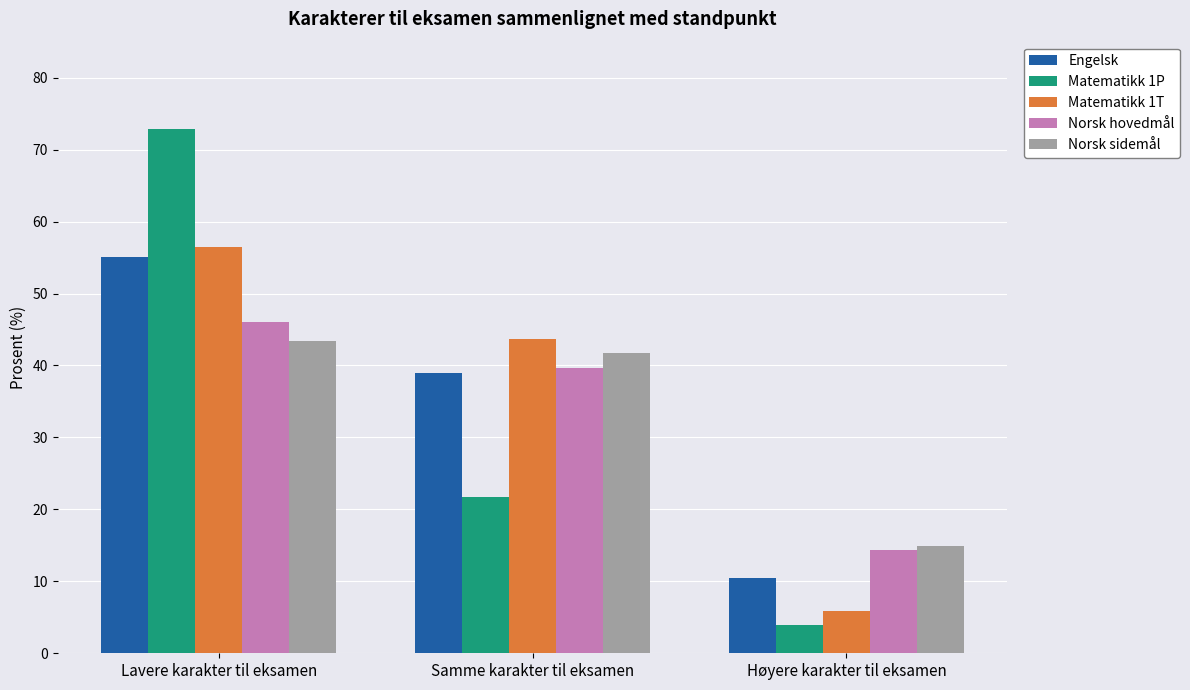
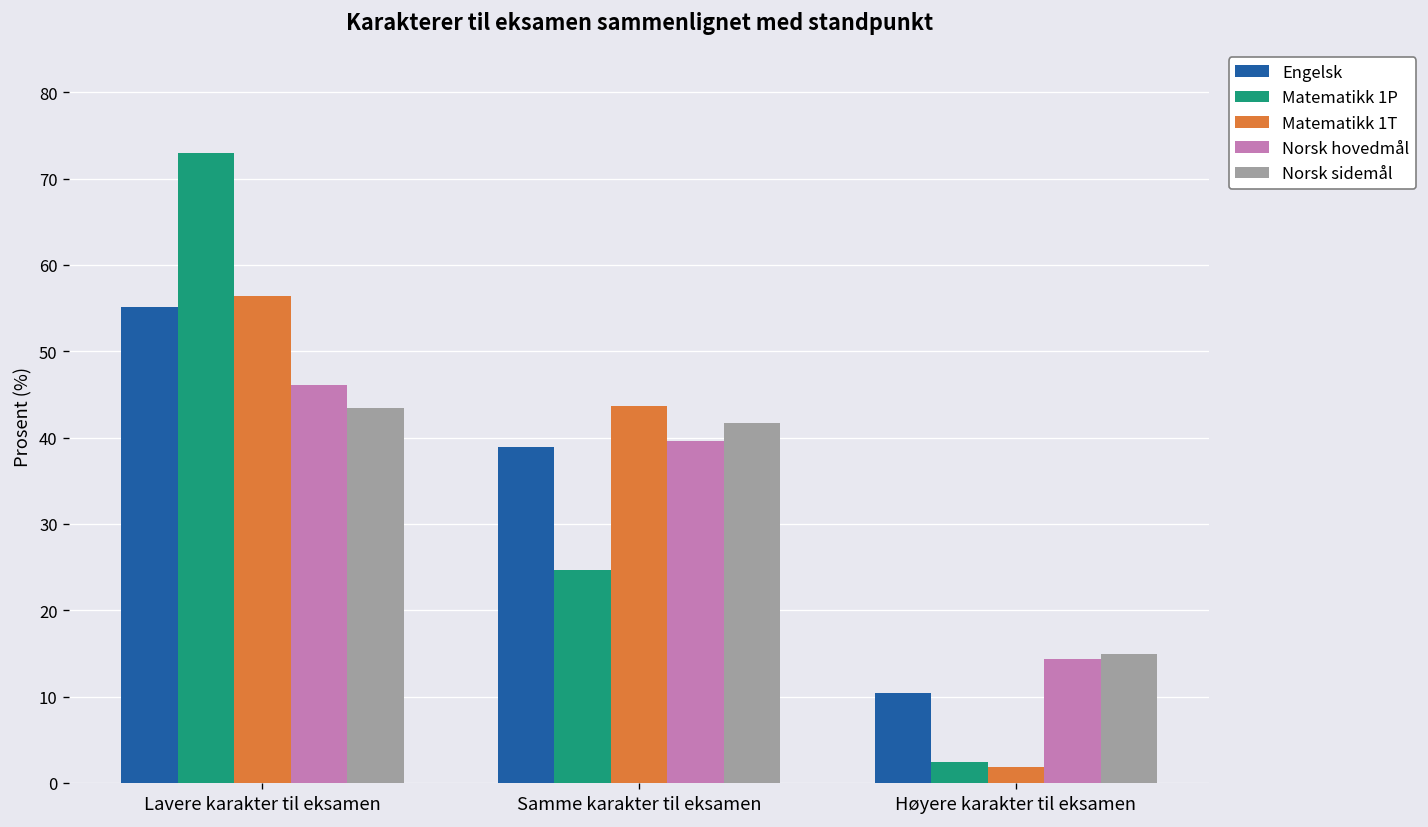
  {
    "Engelsk": {
      "Lavere karakter til eksamen": 55,
      "Samme karakter til eksamen": 39,
      "Høyere karakter til eksamen": 10
    },
    "Matematikk 1P": {
      "Lavere karakter til eksamen": 73,
-     "Samme karakter til eksamen": 22,
-     "Høyere karakter til eksamen": 4
+     "Samme karakter til eksamen": 25,
+     "Høyere karakter til eksamen": 2
    },
    "Matematikk 1T": {
      "Lavere karakter til eksamen": 56,
      "Samme karakter til eksamen": 44,
-     "Høyere karakter til eksamen": 6
+     "Høyere karakter til eksamen": 2
    }
  }
